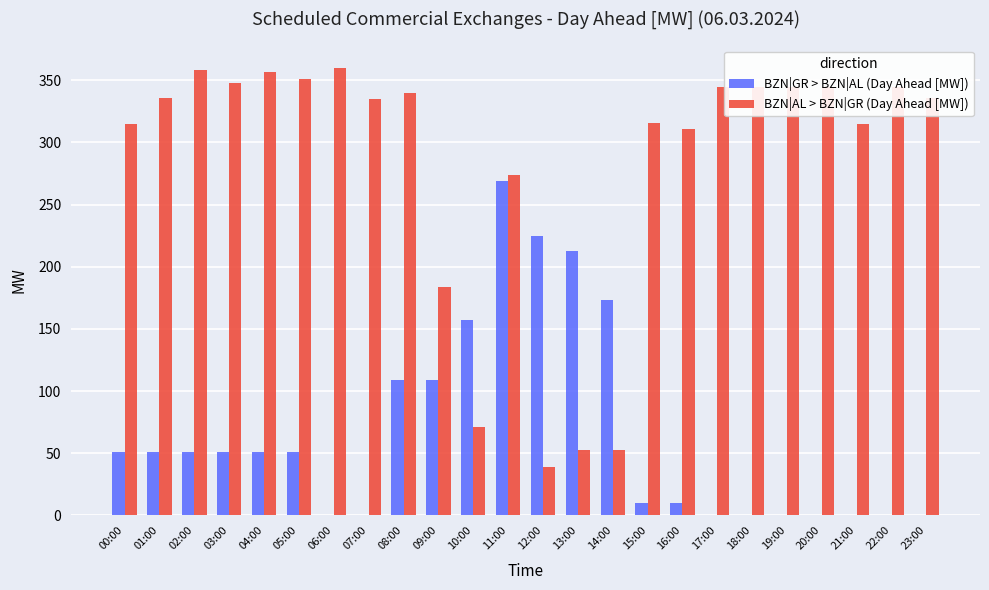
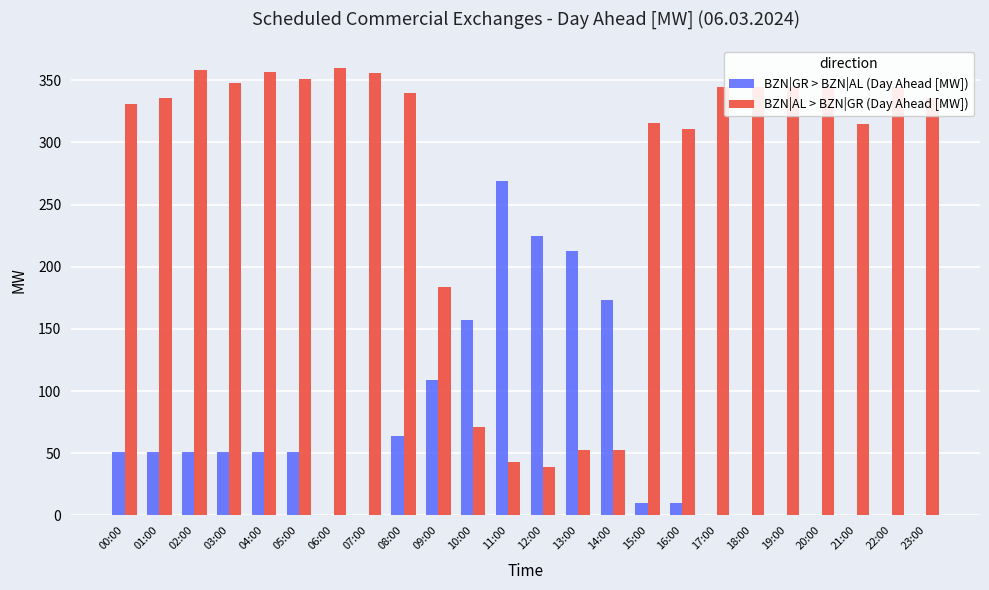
  {
    "BZN|GR > BZN|AL (Day Ahead [MW])": {
      "00:00": 51,
      "01:00": 51,
      "02:00": 51,
      "03:00": 51,
      "04:00": 51,
      "05:00": 51,
      "06:00": 0,
      "07:00": 0,
-     "08:00": 109,
+     "08:00": 64,
      "09:00": 109,
      "10:00": 157,
      "11:00": 269,
      "12:00": 225,
      "13:00": 213,
      "14:00": 173,
      "15:00": 10,
      "16:00": 10,
      "17:00": 0,
      "18:00": 0,
      "19:00": 0,
      "20:00": 0,
      "21:00": 0,
      "22:00": 0,
      "23:00": 0
    },
    "BZN|AL > BZN|GR (Day Ahead [MW])": {
-     "00:00": 315,
+     "00:00": 331,
      "01:00": 336,
      "02:00": 358,
      "03:00": 348,
      "04:00": 357,
      "05:00": 351,
      "06:00": 360,
-     "07:00": 335,
+     "07:00": 356,
      "08:00": 340,
      "09:00": 184,
      "10:00": 71,
-     "11:00": 274,
+     "11:00": 43,
      "12:00": 39,
      "13:00": 53,
      "14:00": 53,
      "15:00": 316,
      "16:00": 311,
      "17:00": 345,
      "21:00": 315
    }
  }
